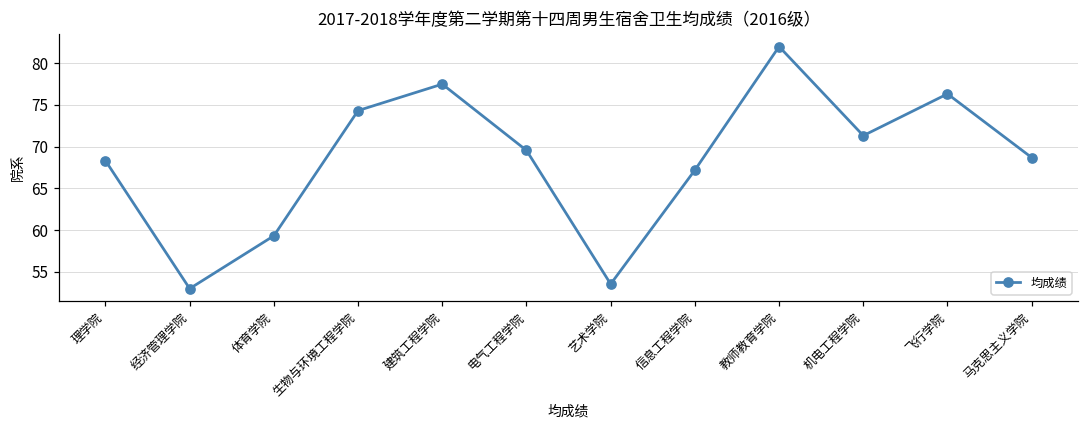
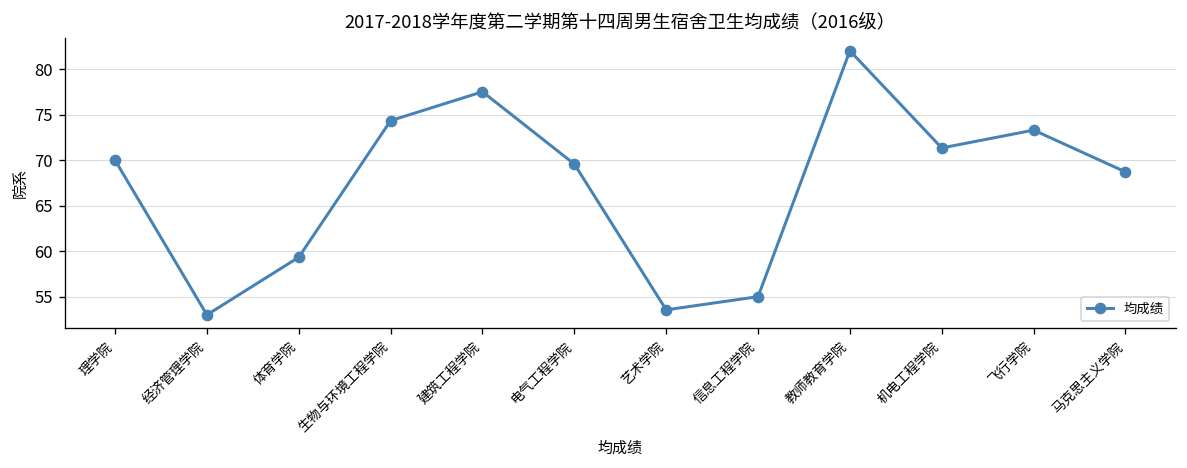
  {
-   "理学院": 68,
+   "理学院": 70,
    "经济管理学院": 53,
    "体育学院": 59,
    "生物与环境工程学院": 74,
    "建筑工程学院": 78,
    "电气工程学院": 70,
    "艺术学院": 54,
-   "信息工程学院": 67,
+   "信息工程学院": 55,
    "教师教育学院": 82,
    "机电工程学院": 71,
-   "飞行学院": 76,
+   "飞行学院": 73,
    "马克思主义学院": 69
  }
